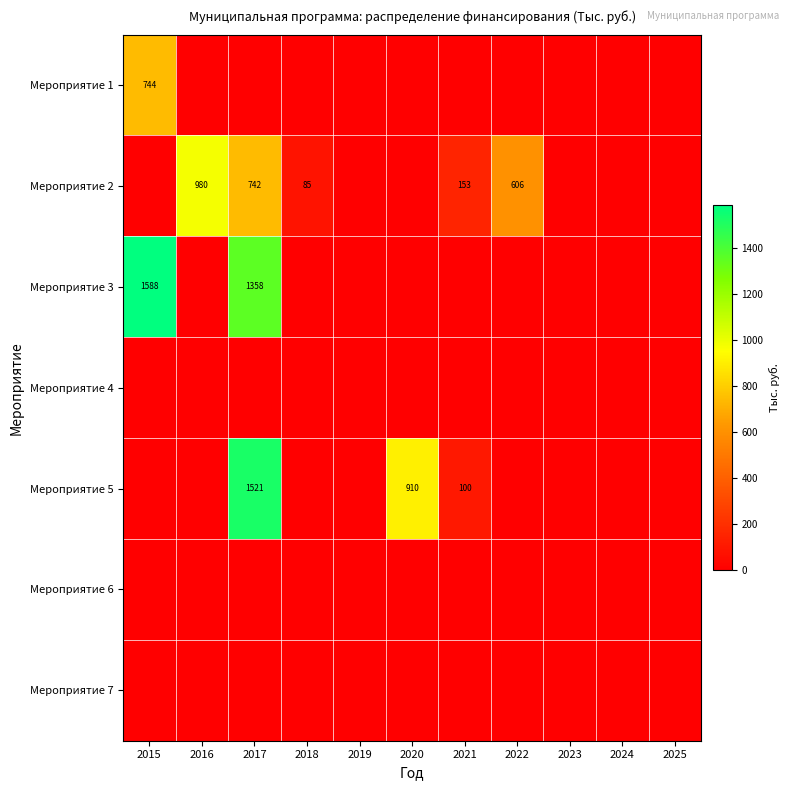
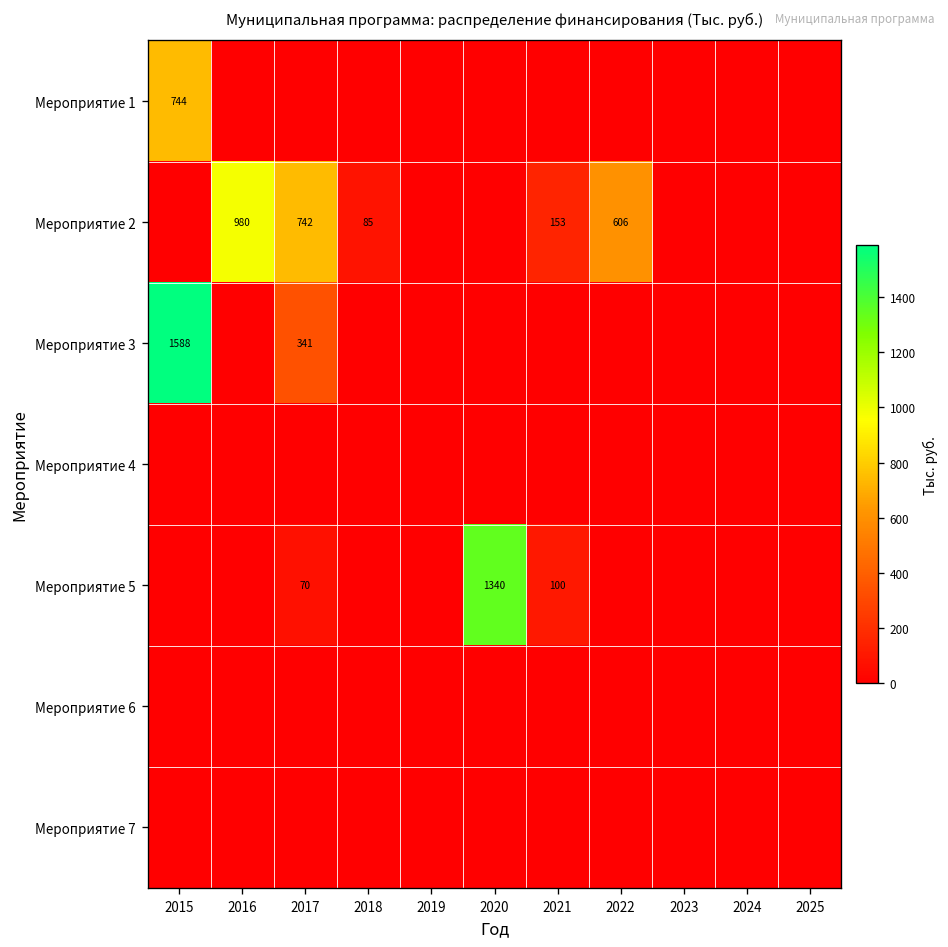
  {
    "Мероприятие 1": {
      "2015": 744
    },
    "Мероприятие 2": {
      "2016": 980,
      "2017": 742,
      "2018": 85,
      "2021": 153,
      "2022": 606
    },
    "Мероприятие 3": {
      "2015": 1588,
-     "2017": 1358
+     "2017": 341
    },
    "Мероприятие 5": {
-     "2017": 1521,
-     "2020": 910,
+     "2017": 70,
+     "2020": 1340,
      "2021": 100
    }
  }
